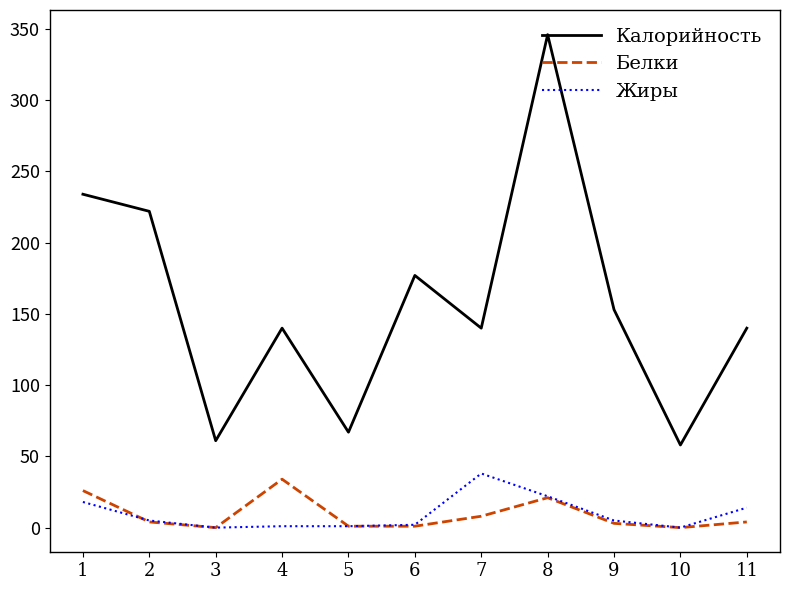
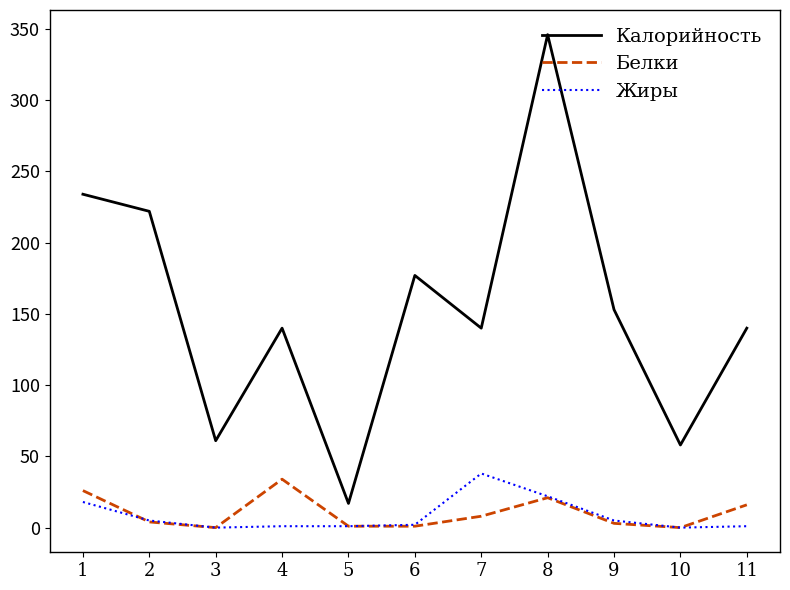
  {
    "Калорийность": {
      "1": 234,
      "2": 222,
      "3": 61,
      "4": 140,
-     "5": 67,
+     "5": 17,
      "6": 177,
      "7": 140,
      "8": 346,
      "9": 153,
      "10": 58,
      "11": 140
    },
    "Белки": {
      "1": 26,
      "4": 34,
      "7": 8,
      "9": 3,
-     "11": 4
+     "11": 16
    },
    "Жиры": {
      "1": 18,
      "4": 1,
      "7": 38,
      "9": 5,
-     "11": 14
+     "11": 1
    }
  }
